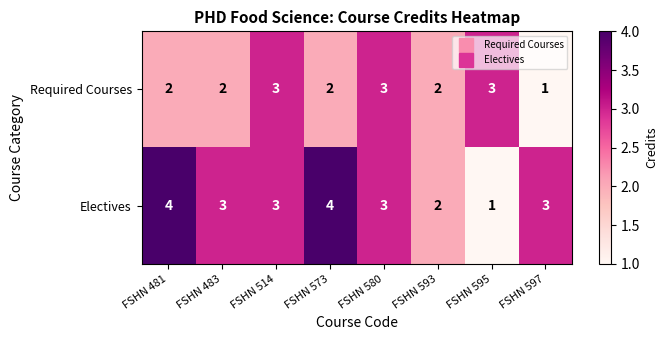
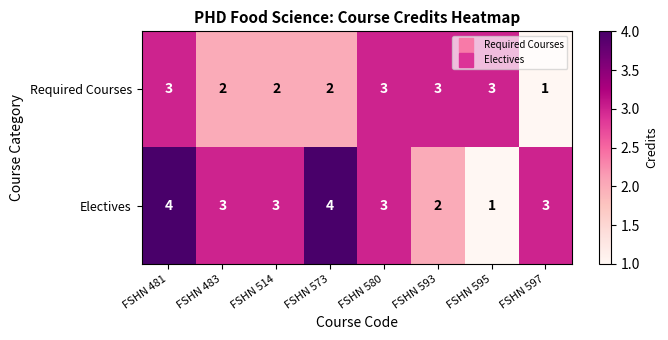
  {
    "Required Courses": {
-     "FSHN 481": 2,
+     "FSHN 481": 3,
      "FSHN 483": 2,
-     "FSHN 514": 3,
+     "FSHN 514": 2,
      "FSHN 573": 2,
      "FSHN 580": 3,
-     "FSHN 593": 2,
+     "FSHN 593": 3,
      "FSHN 595": 3,
      "FSHN 597": 1
    },
    "Electives": {
      "FSHN 481": 4,
      "FSHN 483": 3,
      "FSHN 514": 3,
      "FSHN 573": 4,
      "FSHN 580": 3,
      "FSHN 593": 2,
      "FSHN 595": 1,
      "FSHN 597": 3
    }
  }
